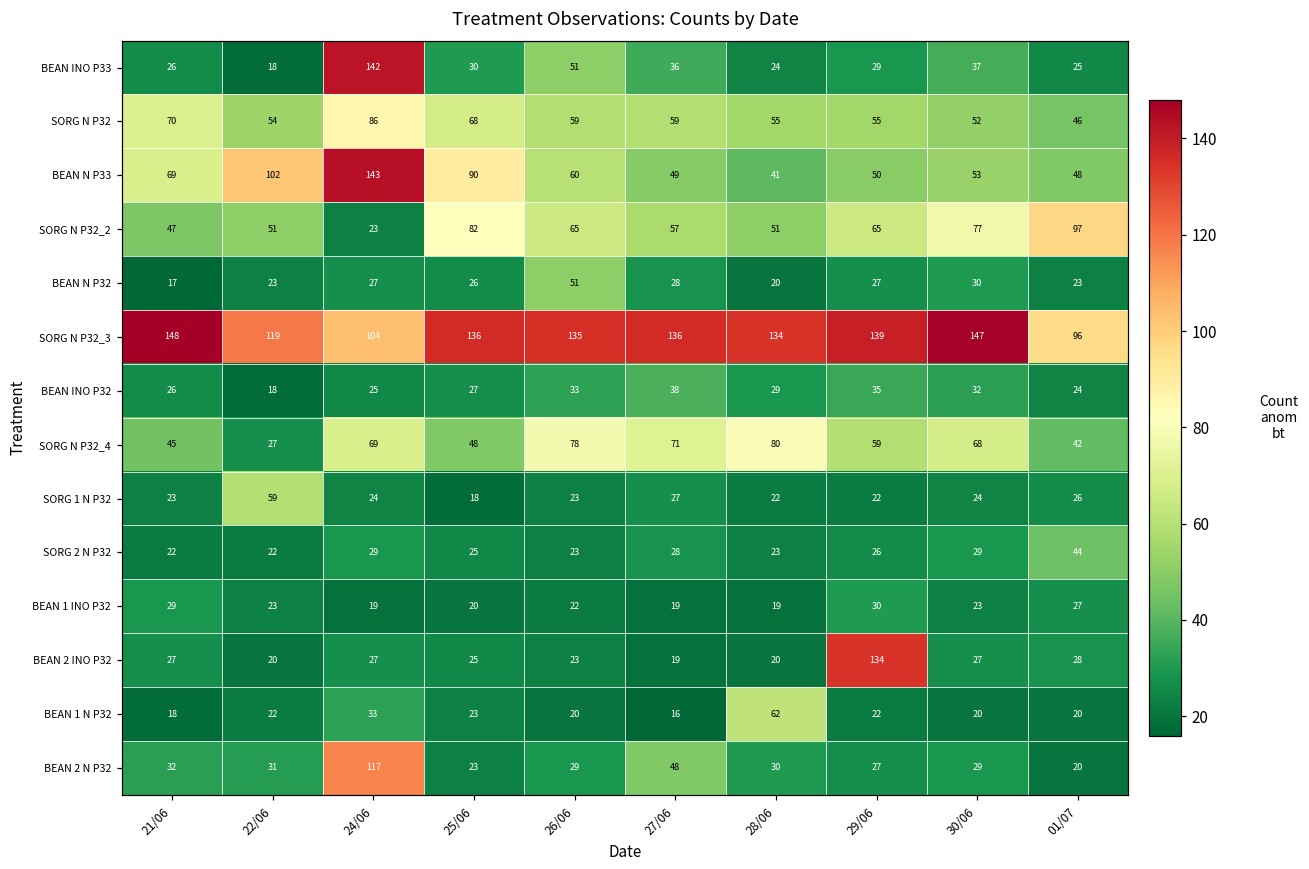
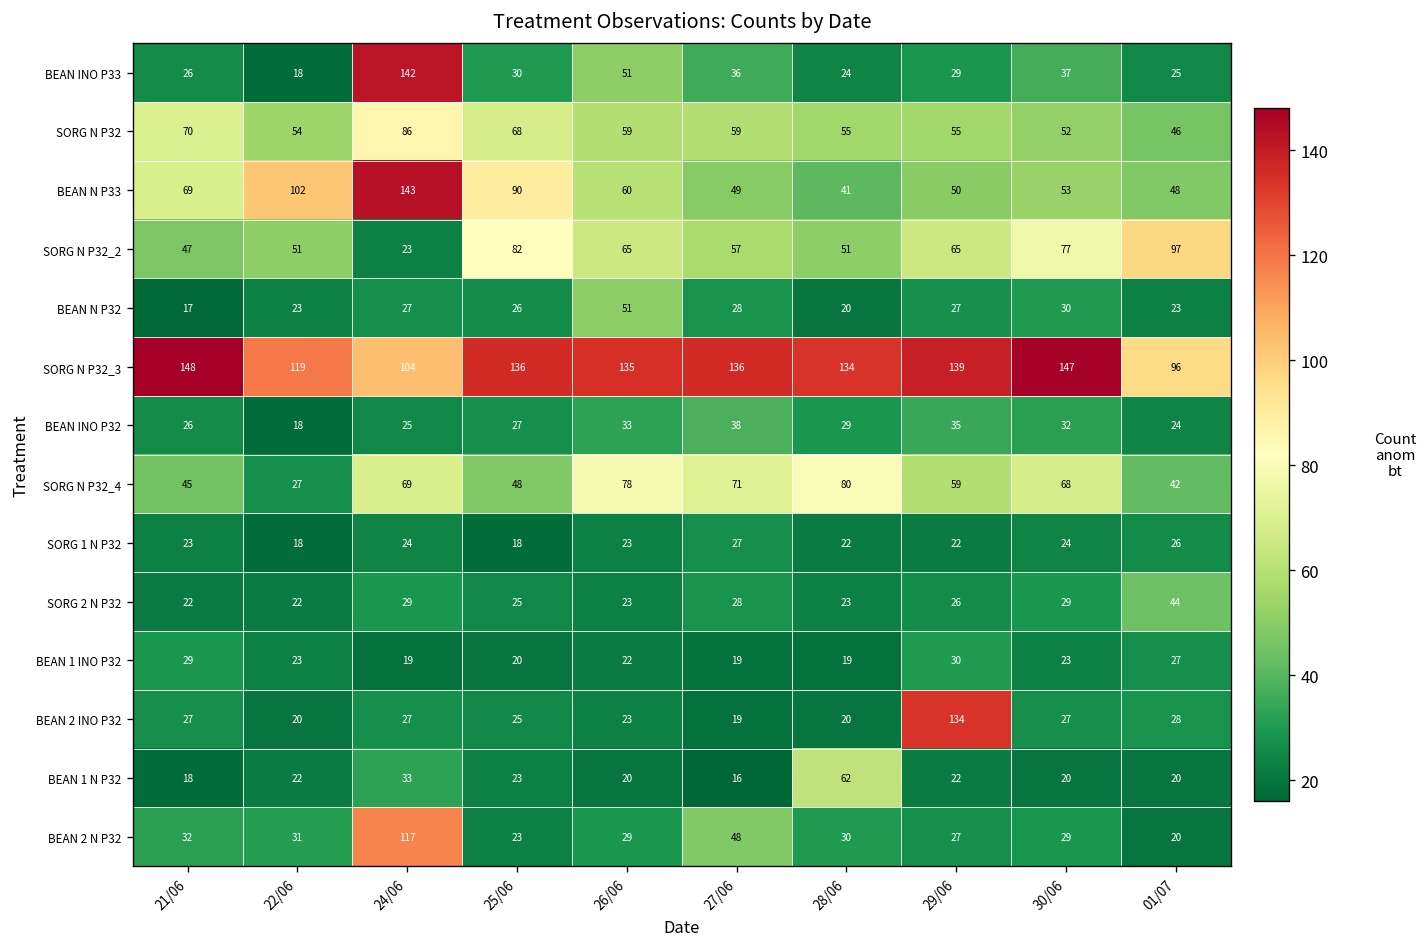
  {
    "BEAN INO P33": {
      "21/06": 26,
      "22/06": 18,
      "24/06": 142,
      "25/06": 30,
      "26/06": 51,
      "27/06": 36,
      "28/06": 24,
      "29/06": 29,
      "30/06": 37,
      "01/07": 25
    },
    "SORG N P32": {
      "21/06": 70,
      "22/06": 54,
      "24/06": 86,
      "25/06": 68,
      "26/06": 59,
      "27/06": 59,
      "28/06": 55,
      "29/06": 55,
      "30/06": 52,
      "01/07": 46
    },
    "BEAN N P33": {
      "21/06": 69,
      "22/06": 102,
      "24/06": 143,
      "25/06": 90,
      "26/06": 60,
      "27/06": 49,
      "28/06": 41,
      "29/06": 50,
      "30/06": 53,
      "01/07": 48
    },
    "SORG N P32_2": {
      "21/06": 47,
      "22/06": 51,
      "24/06": 23,
      "25/06": 82,
      "26/06": 65,
      "27/06": 57,
      "28/06": 51,
      "29/06": 65,
      "30/06": 77,
      "01/07": 97
    },
    "BEAN N P32": {
      "21/06": 17,
      "22/06": 23,
      "24/06": 27,
      "25/06": 26,
      "26/06": 51,
      "27/06": 28,
      "28/06": 20,
      "29/06": 27,
      "30/06": 30,
      "01/07": 23
    },
    "SORG N P32_3": {
      "21/06": 148,
      "22/06": 119,
      "24/06": 104,
      "25/06": 136,
      "26/06": 135,
      "27/06": 136,
      "28/06": 134,
      "29/06": 139,
      "30/06": 147,
      "01/07": 96
    },
    "BEAN INO P32": {
      "21/06": 26,
      "22/06": 18,
      "24/06": 25,
      "25/06": 27,
      "26/06": 33,
      "27/06": 38,
      "28/06": 29,
      "29/06": 35,
      "30/06": 32,
      "01/07": 24
    },
    "SORG N P32_4": {
      "21/06": 45,
      "22/06": 27,
      "24/06": 69,
      "25/06": 48,
      "26/06": 78,
      "27/06": 71,
      "28/06": 80,
      "29/06": 59,
      "30/06": 68,
      "01/07": 42
    },
    "SORG 1 N P32": {
      "21/06": 23,
-     "22/06": 59,
+     "22/06": 18,
      "24/06": 24,
      "25/06": 18,
      "26/06": 23,
      "27/06": 27,
      "28/06": 22,
      "29/06": 22,
      "30/06": 24,
      "01/07": 26
    },
    "SORG 2 N P32": {
      "21/06": 22,
      "22/06": 22,
      "24/06": 29,
      "25/06": 25,
      "26/06": 23,
      "27/06": 28,
      "28/06": 23,
      "29/06": 26,
      "30/06": 29,
      "01/07": 44
    },
    "BEAN 1 INO P32": {
      "21/06": 29,
      "22/06": 23,
      "24/06": 19,
      "25/06": 20,
      "26/06": 22,
      "27/06": 19,
      "28/06": 19,
      "29/06": 30,
      "30/06": 23,
      "01/07": 27
    },
    "BEAN 2 INO P32": {
      "21/06": 27,
      "22/06": 20,
      "24/06": 27,
      "25/06": 25,
      "26/06": 23,
      "27/06": 19,
      "28/06": 20,
      "29/06": 134,
      "30/06": 27,
      "01/07": 28
    },
    "BEAN 1 N P32": {
      "21/06": 18,
      "22/06": 22,
      "24/06": 33,
      "25/06": 23,
      "26/06": 20,
      "27/06": 16,
      "28/06": 62,
      "29/06": 22,
      "30/06": 20,
      "01/07": 20
    },
    "BEAN 2 N P32": {
      "21/06": 32,
      "22/06": 31,
      "24/06": 117,
      "25/06": 23,
      "26/06": 29,
      "27/06": 48,
      "28/06": 30,
      "29/06": 27,
      "30/06": 29,
      "01/07": 20
    }
  }
